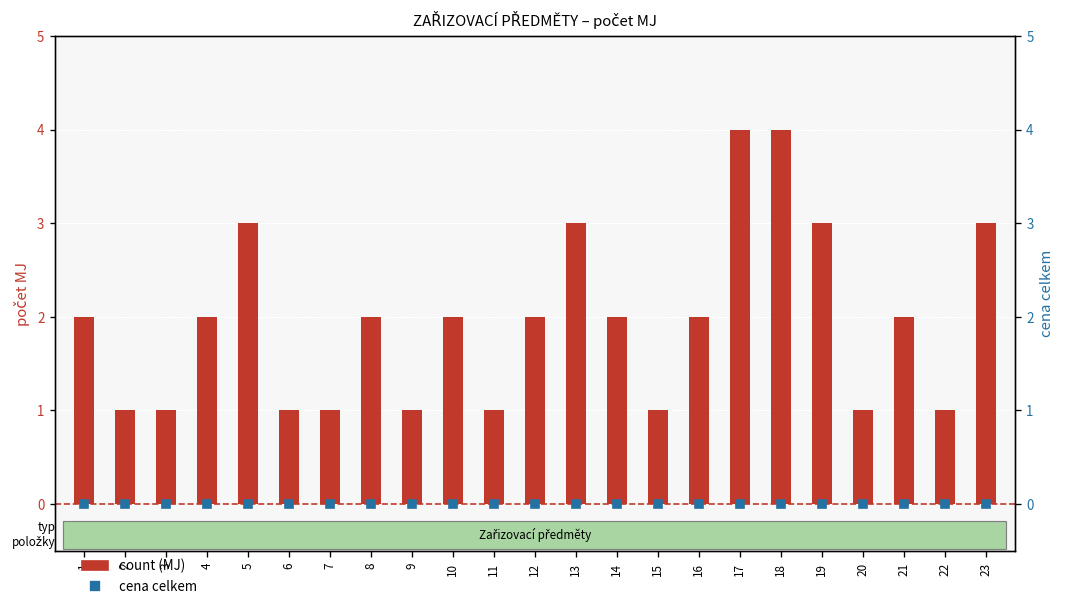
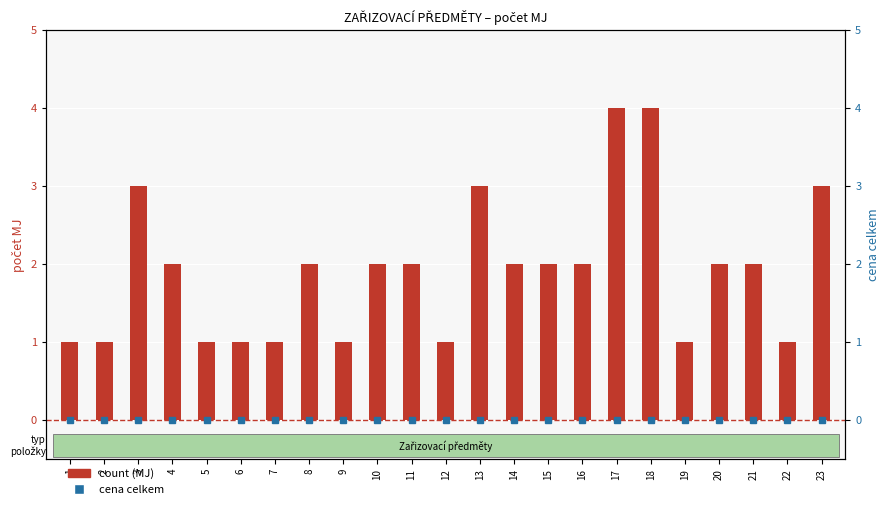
  {
    "count (MJ)": {
-     "1": 2,
+     "1": 1,
      "2": 1,
-     "3": 1,
+     "3": 3,
      "4": 2,
-     "5": 3,
+     "5": 1,
      "6": 1,
      "7": 1,
      "8": 2,
      "9": 1,
      "10": 2,
-     "11": 1,
-     "12": 2,
+     "11": 2,
+     "12": 1,
      "13": 3,
      "14": 2,
-     "15": 1,
+     "15": 2,
      "16": 2,
      "17": 4,
      "18": 4,
-     "19": 3,
-     "20": 1,
+     "19": 1,
+     "20": 2,
      "21": 2,
      "22": 1,
      "23": 3
    }
  }
